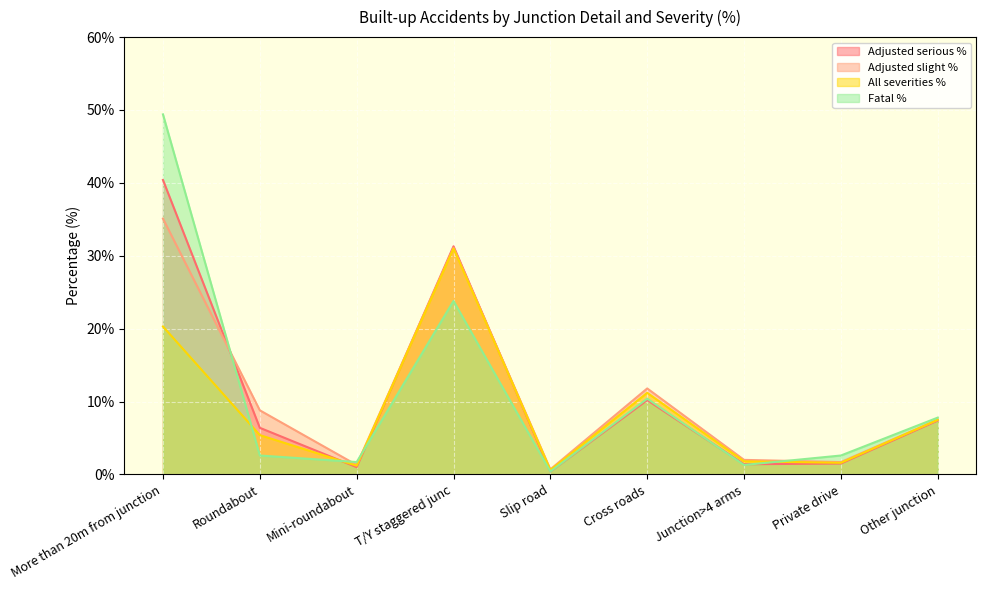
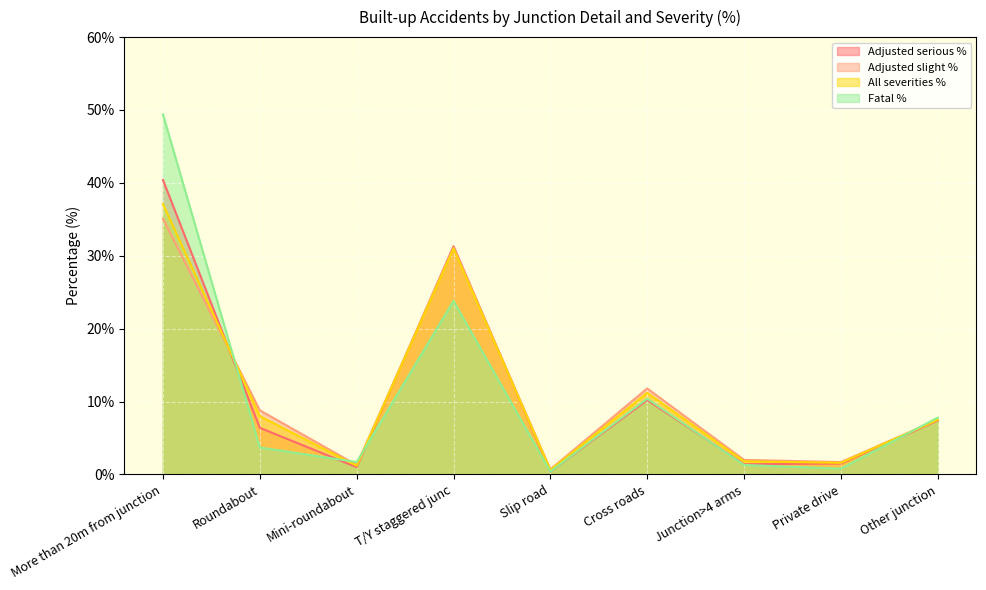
  {
    "All severities %": {
-     "More than 20m from junction": "20%",
-     "Roundabout": "5%",
+     "More than 20m from junction": "37%",
+     "Roundabout": "8%",
      "Cross roads": "11%"
    },
    "Fatal %": {
      "More than 20m from junction": "49%",
-     "Roundabout": "3%",
+     "Roundabout": "4%",
      "Mini-roundabout": "2%",
      "T/Y staggered junc": "24%",
-     "Private drive": "3%"
+     "Private drive": "1%"
    }
  }
